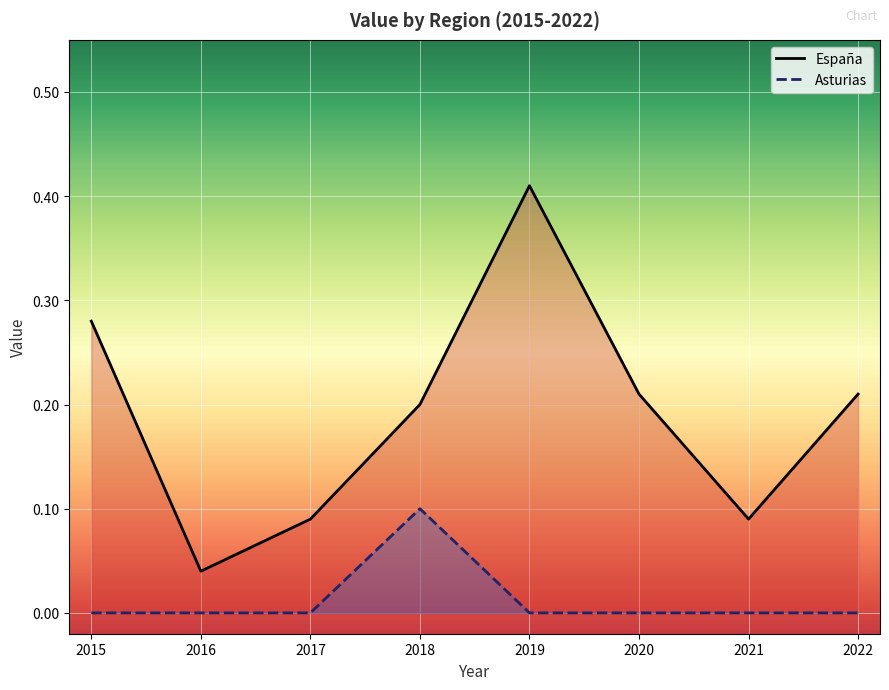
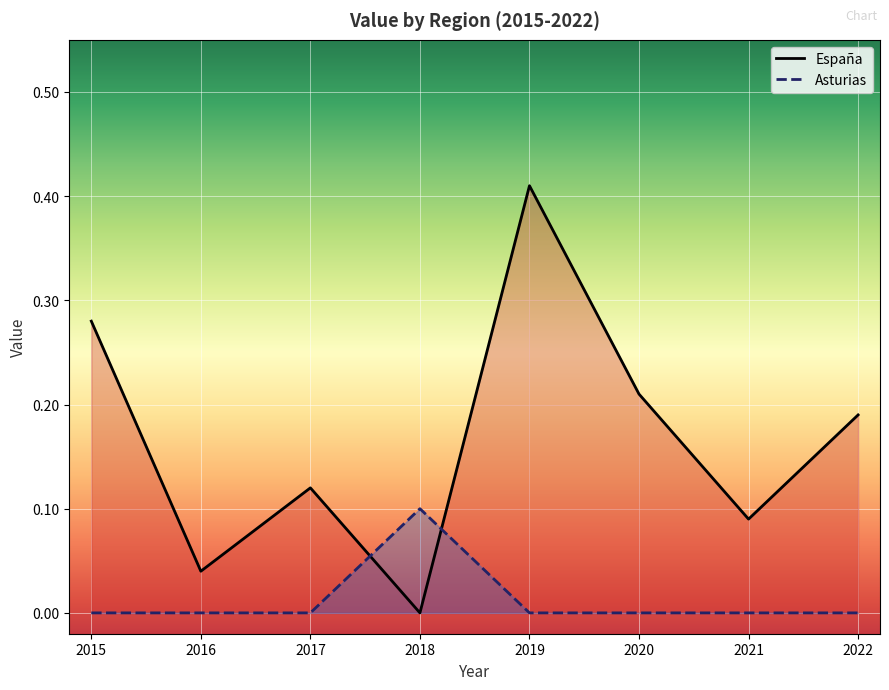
  {
    "España": {
      "2015": 0.28,
      "2016": 0.04,
-     "2017": 0.09,
-     "2018": 0.2,
+     "2017": 0.12,
+     "2018": 0.0,
      "2019": 0.41,
      "2020": 0.21,
      "2021": 0.09,
-     "2022": 0.21
+     "2022": 0.19
    },
    "Asturias": {
      "2015": 0.00,
      "2016": 0.00,
      "2017": 0.00,
      "2018": 0.10,
      "2019": 0.00,
      "2020": 0.00,
      "2021": 0.00,
      "2022": 0.00
    }
  }
